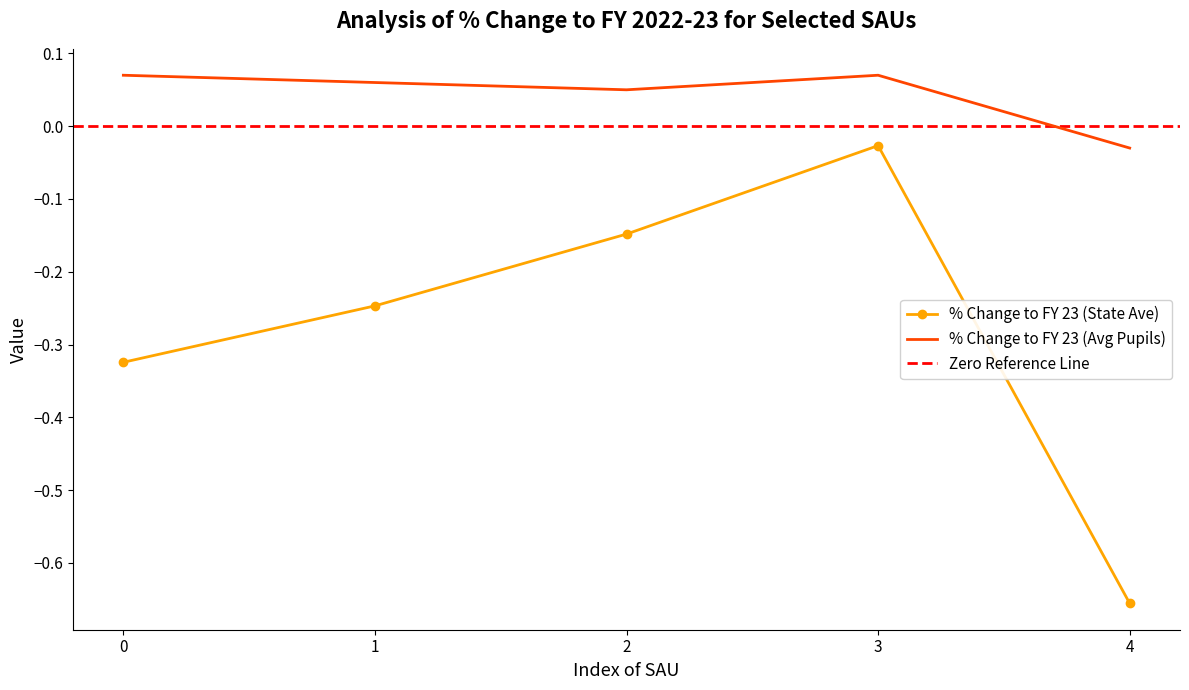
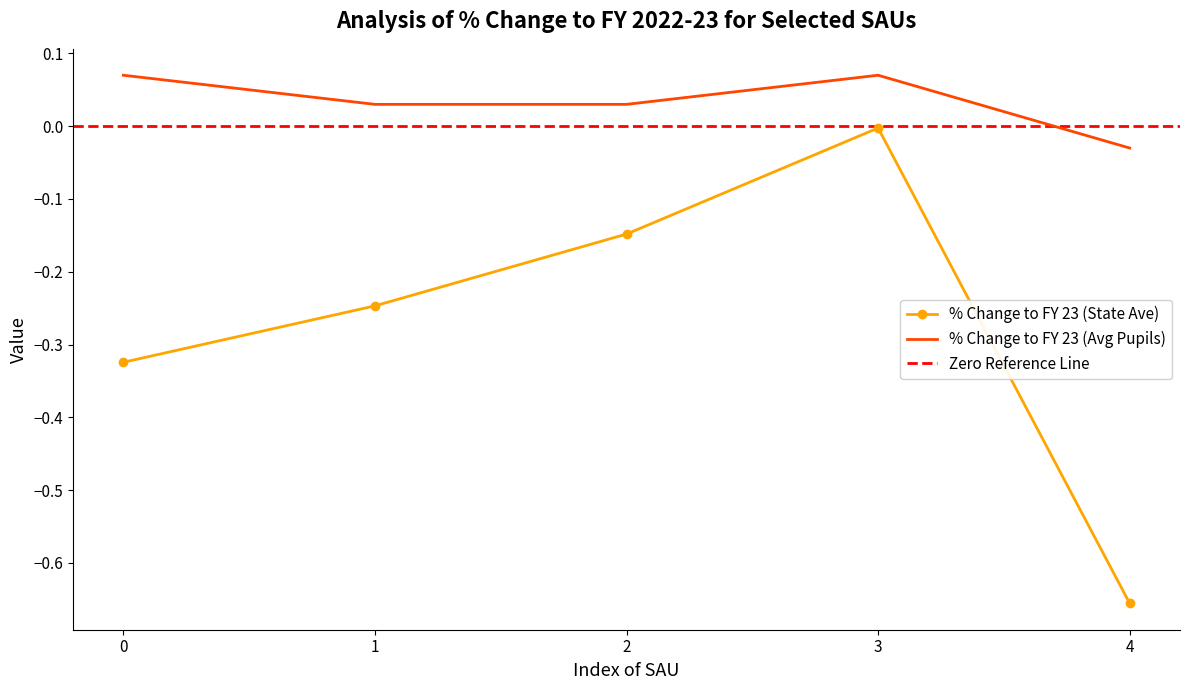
  {
    "% Change to FY 23 (State Ave)": {
      "0": -0.32,
      "1": -0.25,
      "2": -0.15,
-     "3": -0.03,
+     "3": 0.00,
      "4": -0.66
    },
    "% Change to FY 23 (Avg Pupils)": {
      "0": 0.07,
-     "1": 0.06,
-     "2": 0.05,
+     "1": 0.03,
+     "2": 0.03,
      "3": 0.07,
      "4": -0.03
    }
  }
